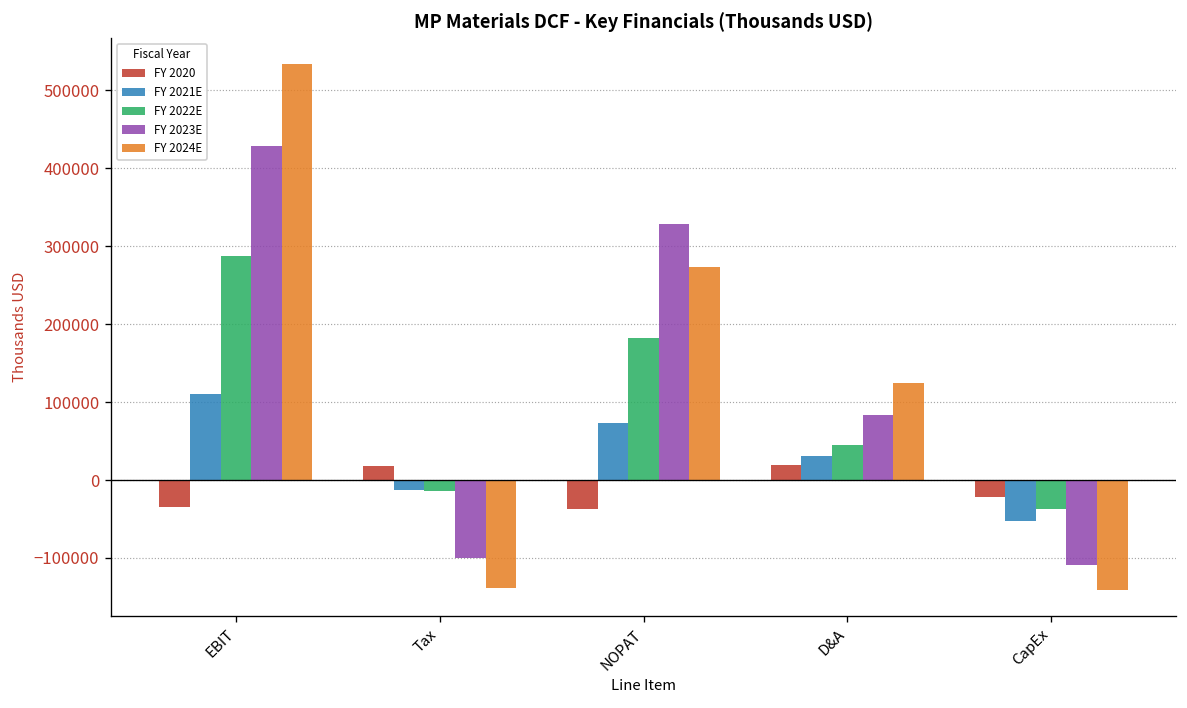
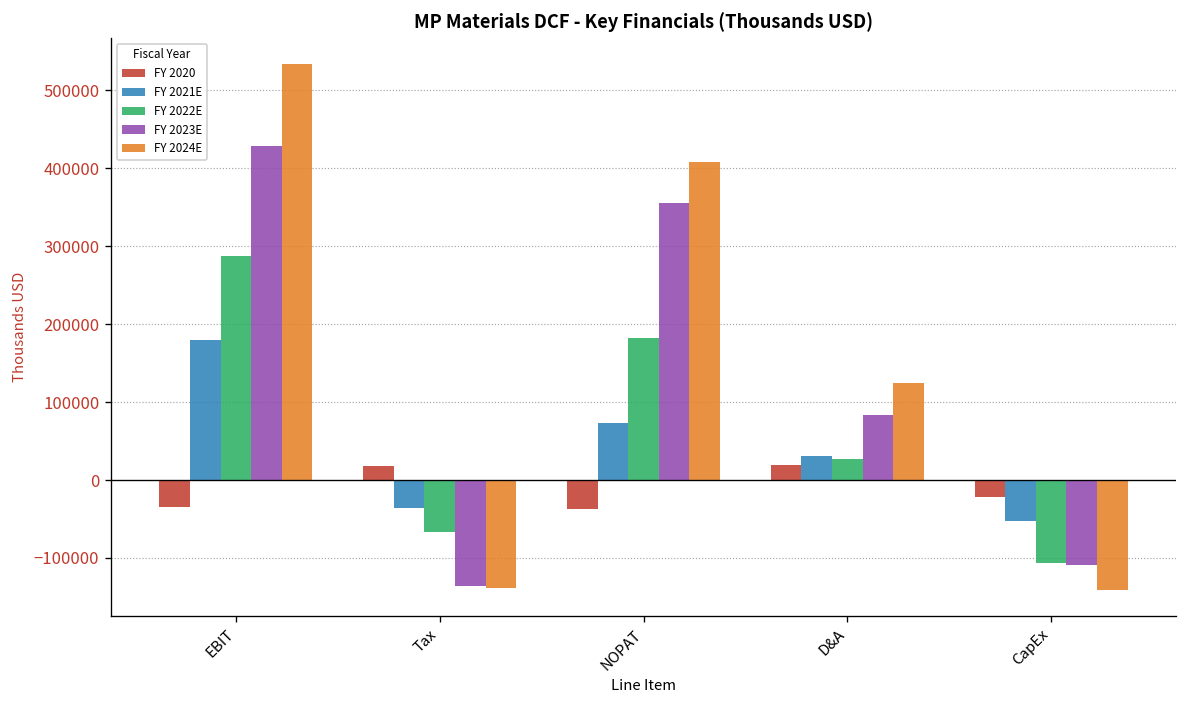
  {
    "FY 2020": {
      "EBIT": -30000,
      "Tax": 20000,
      "NOPAT": -40000,
      "D&A": 20000,
      "CapEx": -20000
    },
    "FY 2021E": {
-     "EBIT": 110000,
-     "Tax": -10000,
+     "EBIT": 180000,
+     "Tax": -40000,
      "NOPAT": 70000,
      "D&A": 30000,
      "CapEx": -50000
    },
    "FY 2022E": {
      "EBIT": 290000,
-     "Tax": -10000,
+     "Tax": -70000,
      "NOPAT": 180000,
-     "D&A": 50000,
-     "CapEx": -40000
+     "D&A": 30000,
+     "CapEx": -110000
    },
    "FY 2023E": {
      "EBIT": 430000,
-     "Tax": -100000,
-     "NOPAT": 330000,
+     "Tax": -140000,
+     "NOPAT": 360000,
      "D&A": 80000,
      "CapEx": -110000
    },
    "FY 2024E": {
      "EBIT": 530000,
      "Tax": -140000,
-     "NOPAT": 270000,
+     "NOPAT": 410000,
      "D&A": 120000,
      "CapEx": -140000
    }
  }
